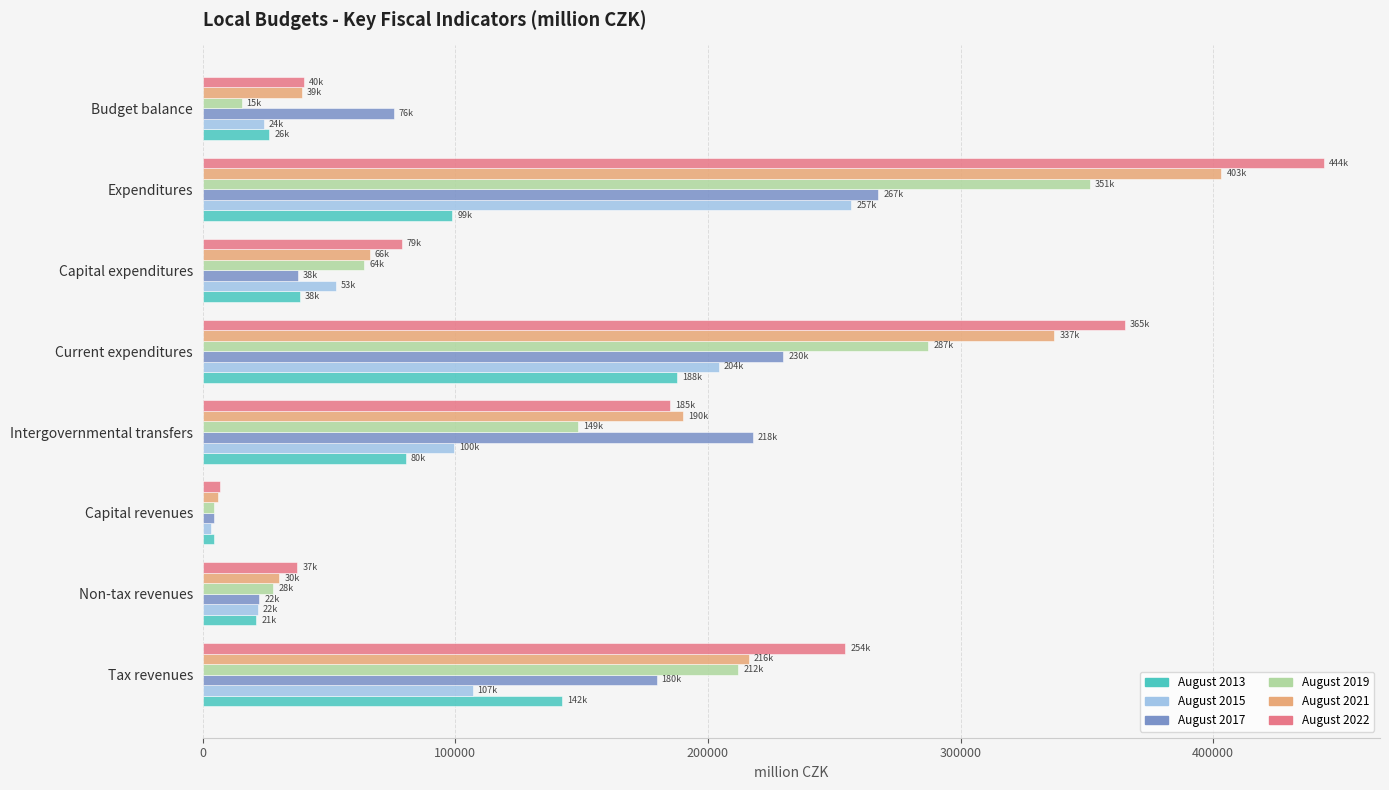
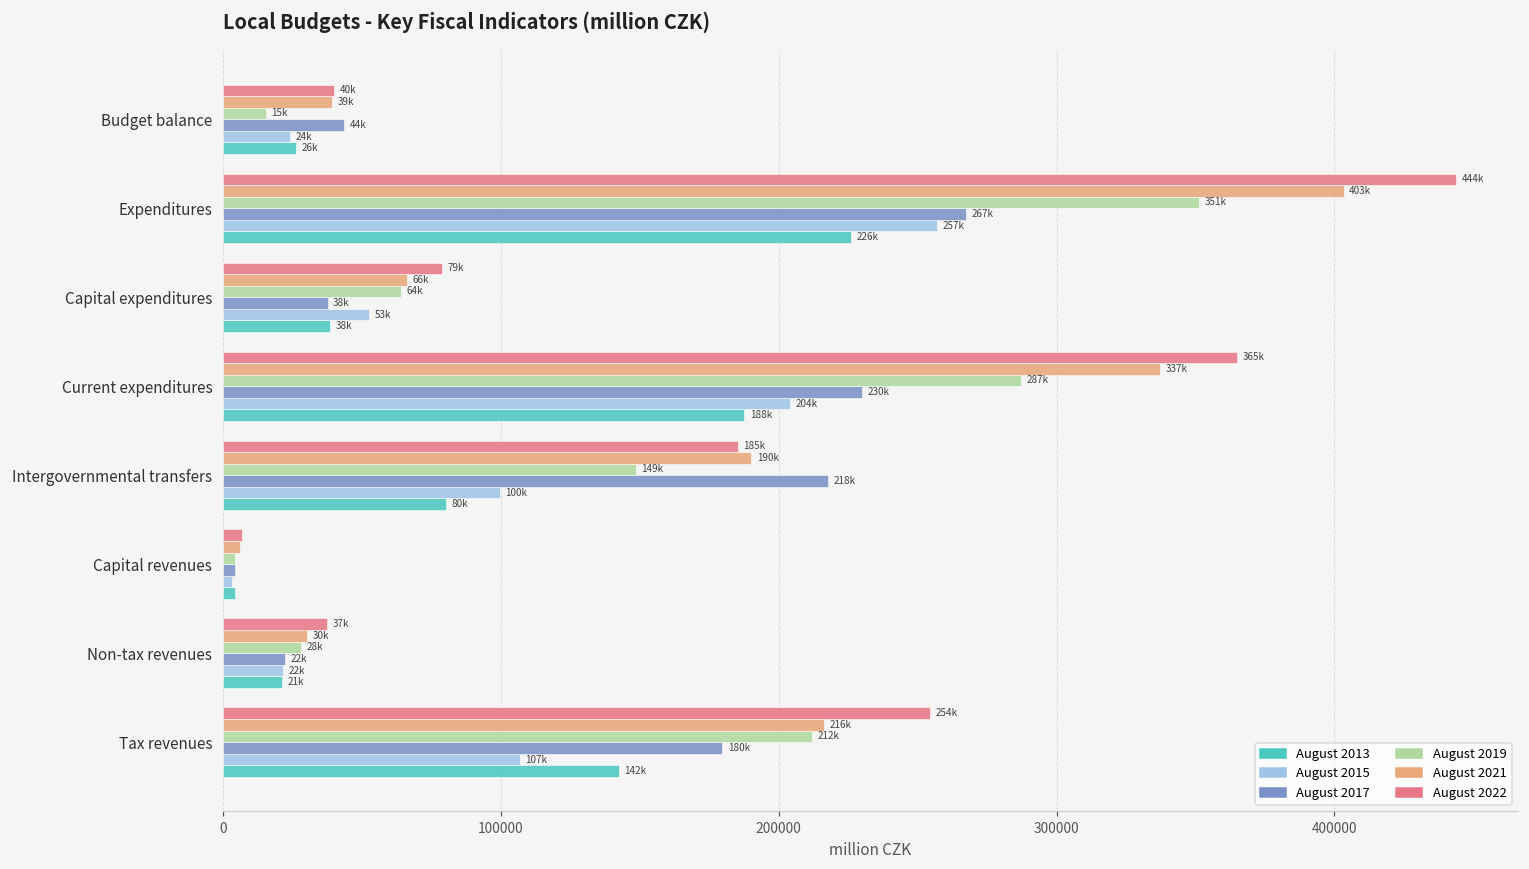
  {
    "August 2013": {
      "Budget balance": "26k",
-     "Expenditures": "99k",
+     "Expenditures": "226k",
      "Capital expenditures": "38k",
      "Current expenditures": "188k",
      "Intergovernmental transfers": "80k",
      "Non-tax revenues": "21k",
      "Tax revenues": "142k"
    },
    "August 2015": {
      "Budget balance": "24k",
      "Expenditures": "257k",
      "Capital expenditures": "53k",
      "Current expenditures": "204k",
      "Intergovernmental transfers": "100k",
      "Non-tax revenues": "22k",
      "Tax revenues": "107k"
    },
    "August 2017": {
-     "Budget balance": "76k",
+     "Budget balance": "44k",
      "Expenditures": "267k",
      "Capital expenditures": "38k",
      "Current expenditures": "230k",
      "Intergovernmental transfers": "218k",
      "Non-tax revenues": "22k",
      "Tax revenues": "180k"
    },
    "August 2019": {
      "Budget balance": "15k",
      "Expenditures": "351k",
      "Capital expenditures": "64k",
      "Current expenditures": "287k",
      "Intergovernmental transfers": "149k",
      "Non-tax revenues": "28k",
      "Tax revenues": "212k"
    }
  }
